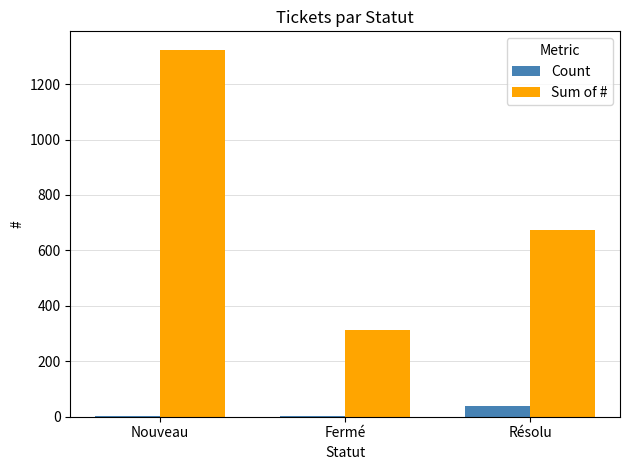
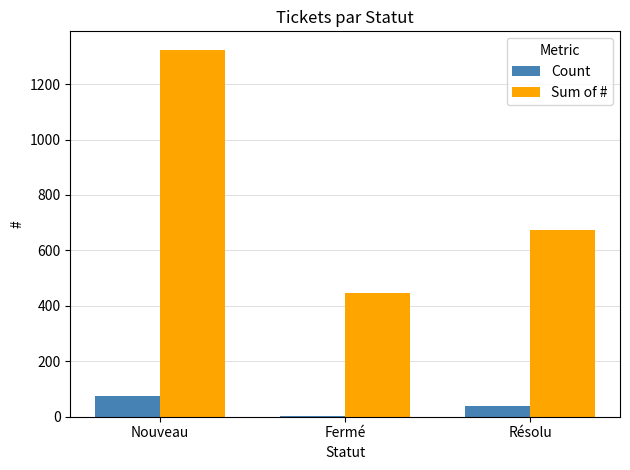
  {
    "Count": {
-     "Nouveau": 0,
+     "Nouveau": 70,
      "Résolu": 40
    },
    "Sum of #": {
      "Nouveau": 1320,
-     "Fermé": 310,
+     "Fermé": 450,
      "Résolu": 670
    }
  }
